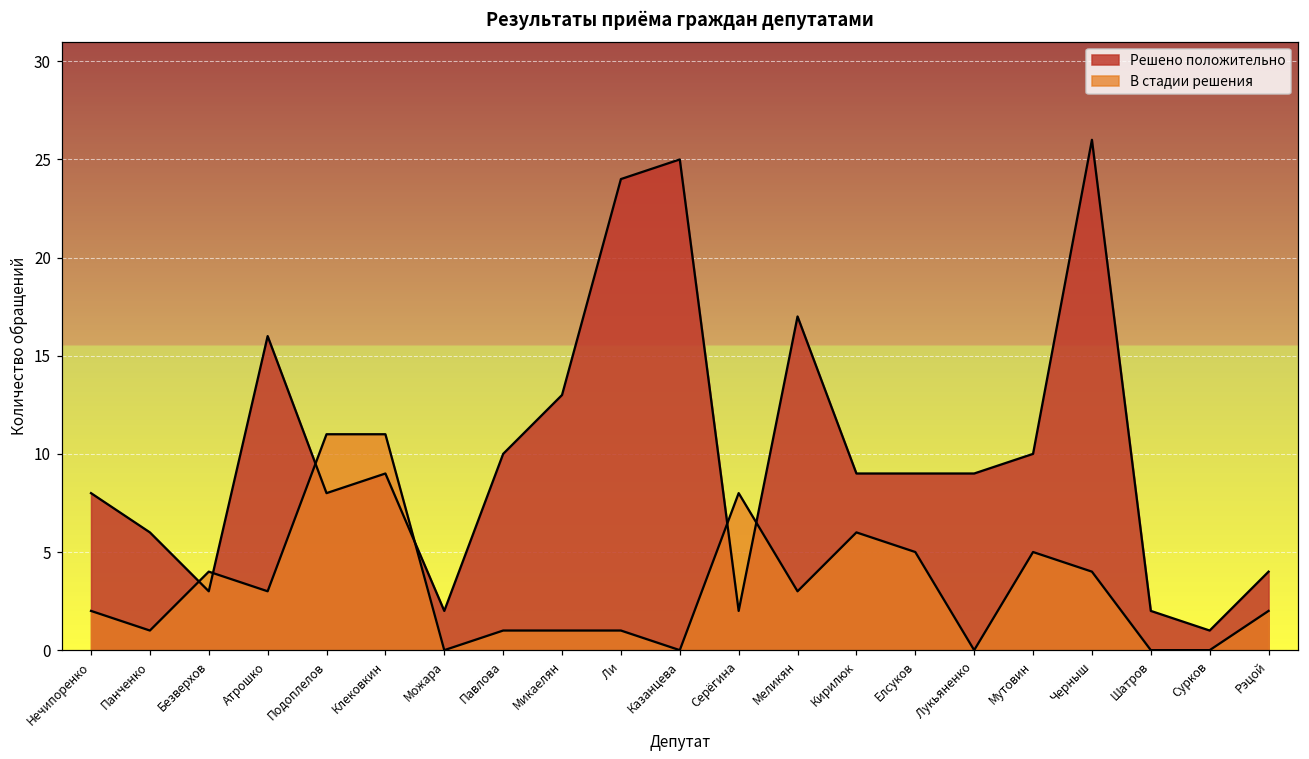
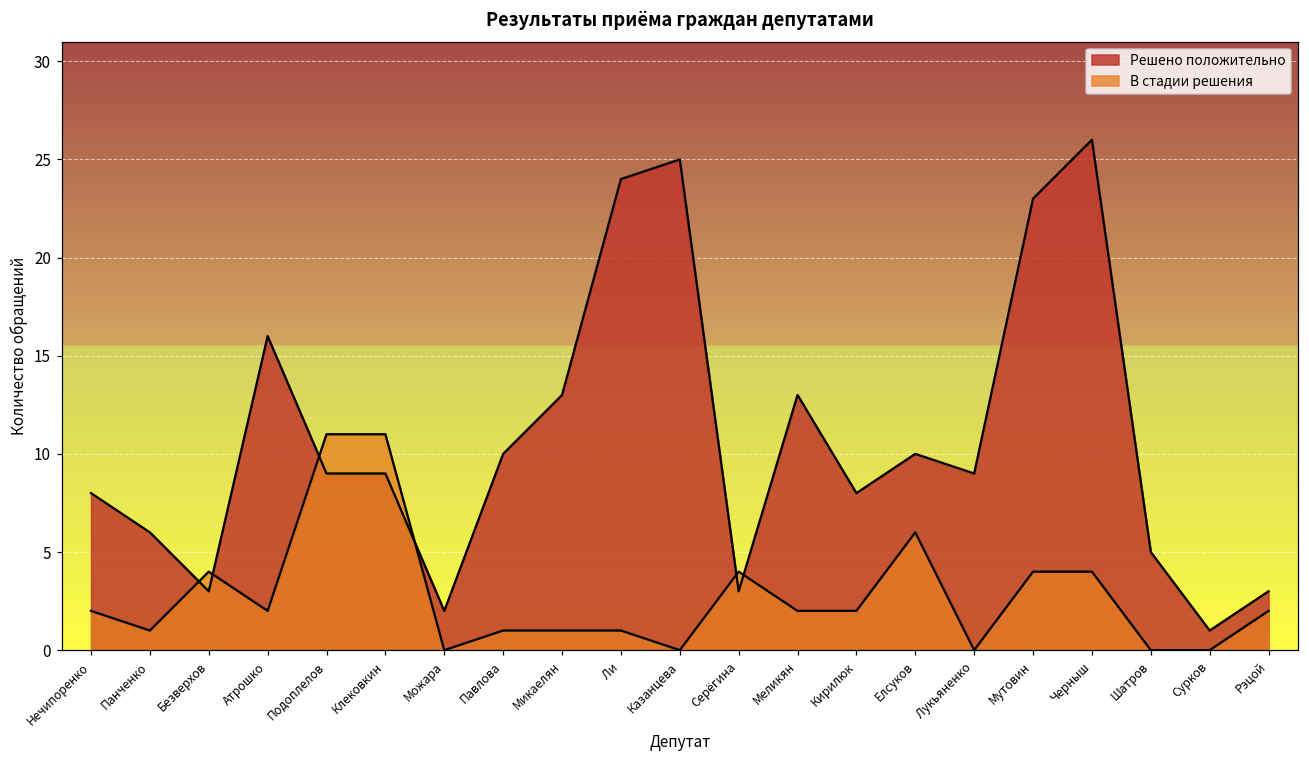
  {
    "Решено положительно": {
      "Нечипоренко": 8,
      "Панченко": 6,
      "Безверхов": 3,
      "Атрошко": 16,
-     "Подоплелов": 8,
+     "Подоплелов": 9,
      "Клековкин": 9,
      "Можара": 2,
      "Павлова": 10,
      "Микаелян": 13,
      "Ли": 24,
      "Казанцева": 25,
-     "Серёгина": 2,
-     "Меликян": 17,
-     "Кирилюк": 9,
-     "Елсуков": 9,
+     "Серёгина": 3,
+     "Меликян": 13,
+     "Кирилюк": 8,
+     "Елсуков": 10,
      "Лукьяненко": 9,
-     "Мутовин": 10,
+     "Мутовин": 23,
      "Черныш": 26,
-     "Шатров": 2,
+     "Шатров": 5,
      "Сурков": 1,
-     "Рэцой": 4
+     "Рэцой": 3
    },
    "В стадии решения": {
      "Нечипоренко": 2,
      "Панченко": 1,
      "Безверхов": 4,
-     "Атрошко": 3,
+     "Атрошко": 2,
      "Подоплелов": 11,
      "Клековкин": 11,
      "Можара": 0,
      "Павлова": 1,
      "Микаелян": 1,
      "Ли": 1,
      "Казанцева": 0,
-     "Серёгина": 8,
-     "Меликян": 3,
-     "Кирилюк": 6,
-     "Елсуков": 5,
+     "Серёгина": 4,
+     "Меликян": 2,
+     "Кирилюк": 2,
+     "Елсуков": 6,
      "Лукьяненко": 0,
-     "Мутовин": 5,
+     "Мутовин": 4,
      "Черныш": 4,
      "Шатров": 0,
      "Сурков": 0,
      "Рэцой": 2
    }
  }
